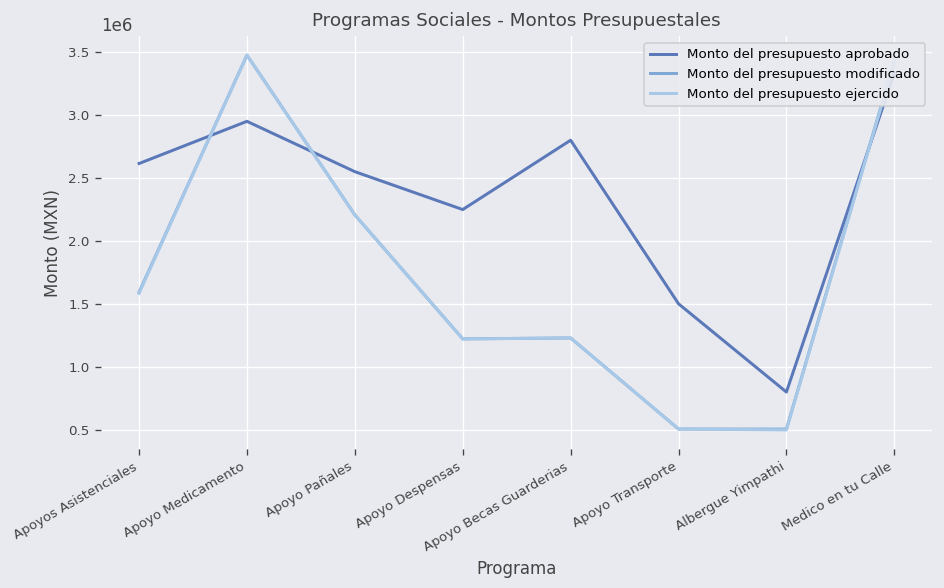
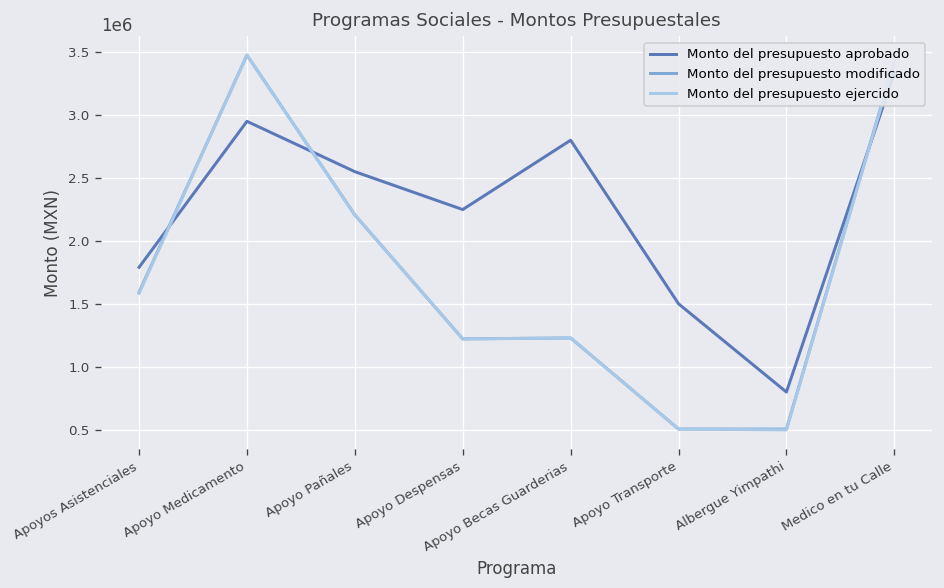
  {
    "Monto del presupuesto aprobado": {
-     "Apoyos Asistenciales": 2610000,
+     "Apoyos Asistenciales": 1790000,
      "Apoyo Medicamento": 2950000,
      "Apoyo Pañales": 2550000,
      "Apoyo Despensas": 2250000,
      "Apoyo Becas Guarderias": 2800000,
      "Apoyo Transporte": 1500000,
      "Albergue Yimpathi": 800000
    }
  }
